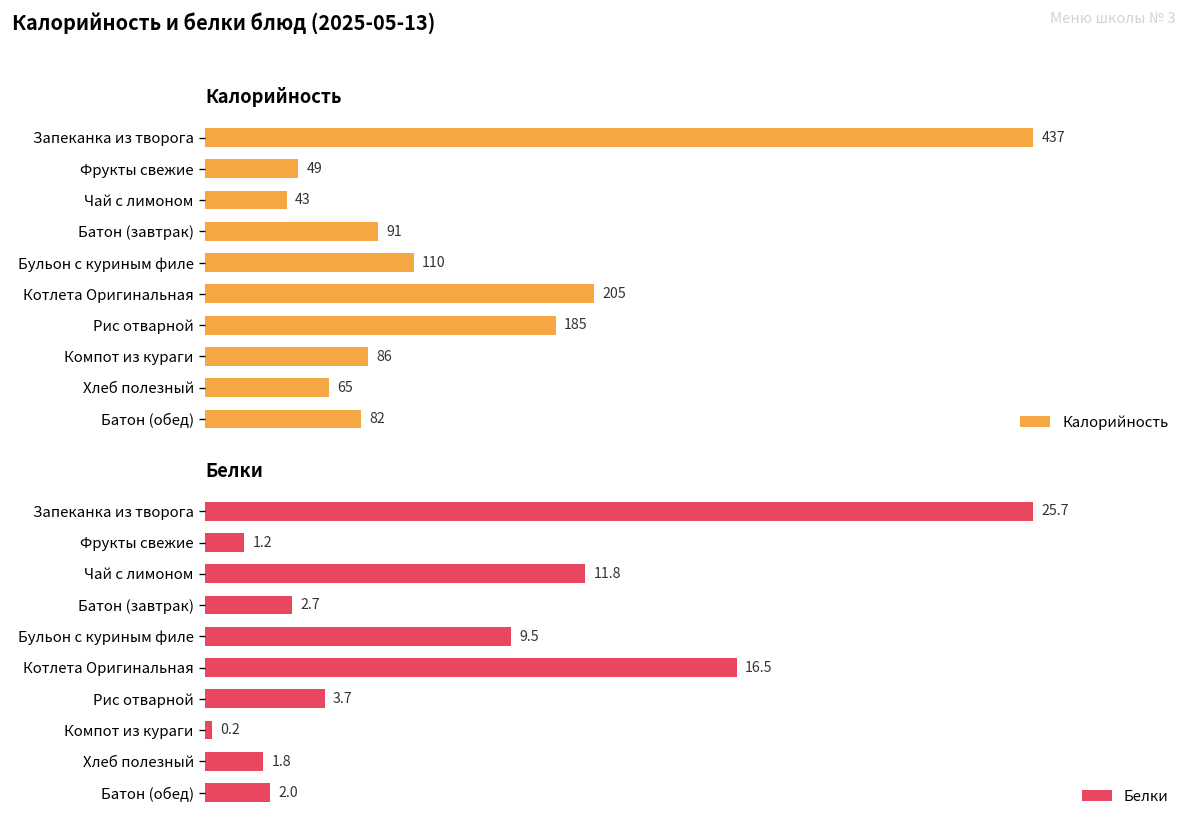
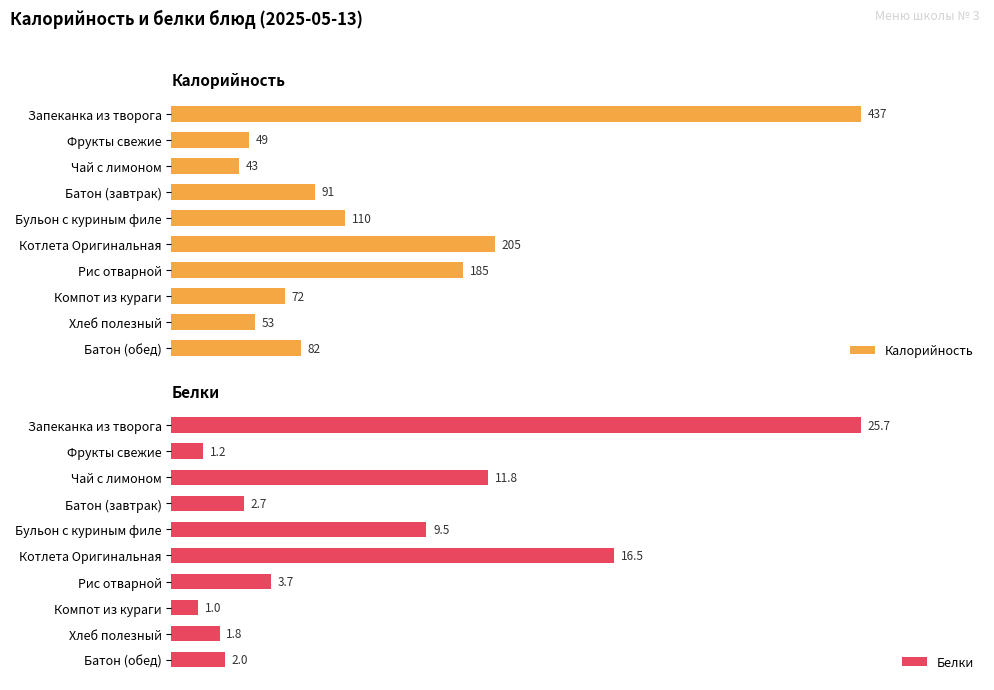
  {
    "Калорийность": {
      "Запеканка из творога": 437,
      "Фрукты свежие": 49,
      "Чай с лимоном": 43,
      "Батон (завтрак)": 91,
      "Бульон с куриным филе": 110,
      "Котлета Оригинальная": 205,
      "Рис отварной": 185,
-     "Компот из кураги": 86,
-     "Хлеб полезный": 65,
+     "Компот из кураги": 72,
+     "Хлеб полезный": 53,
      "Батон (обед)": 82
    },
    "Белки": {
      "Запеканка из творога": 25.7,
      "Фрукты свежие": 1.2,
      "Чай с лимоном": 11.8,
      "Батон (завтрак)": 2.7,
      "Бульон с куриным филе": 9.5,
      "Котлета Оригинальная": 16.5,
      "Рис отварной": 3.7,
-     "Компот из кураги": 0.2,
+     "Компот из кураги": 1.0,
      "Хлеб полезный": 1.8,
      "Батон (обед)": 2.0
    }
  }
